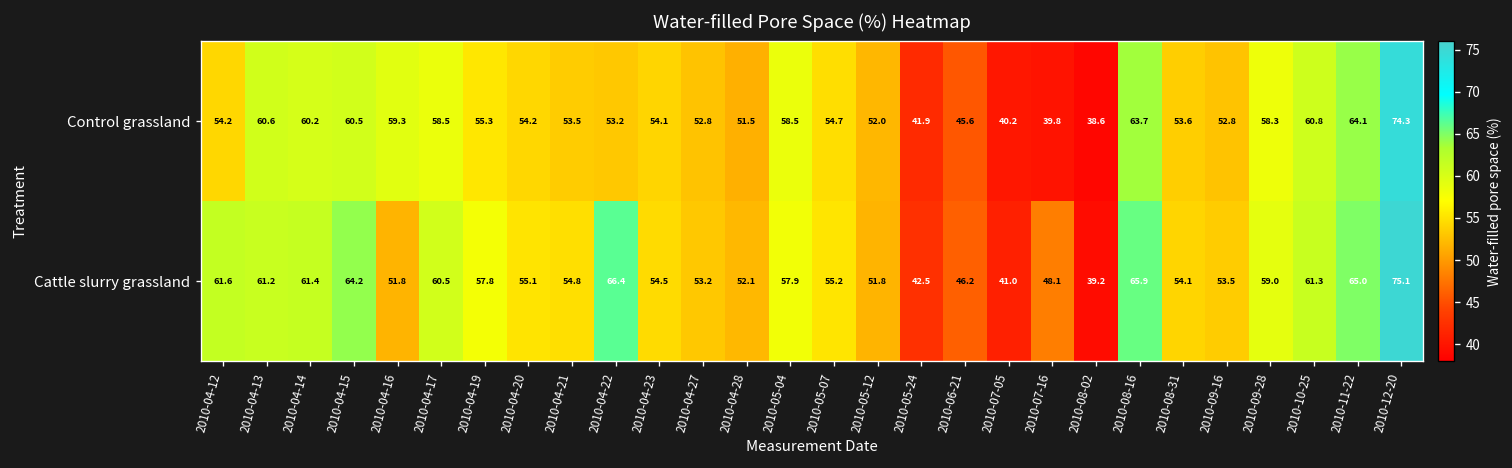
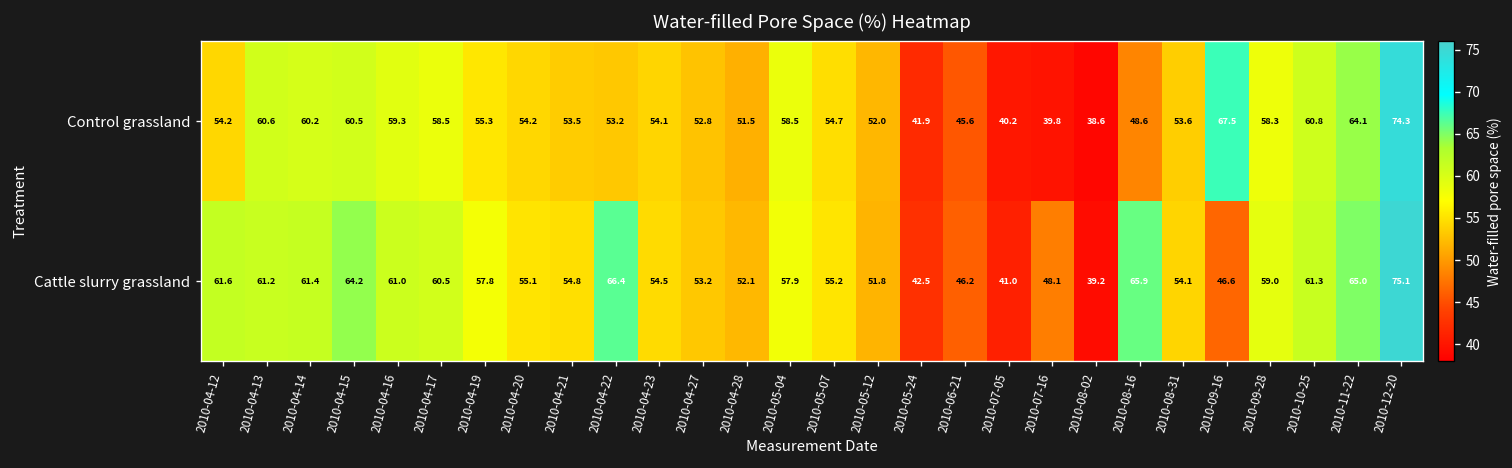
  {
    "Control grassland": {
      "2010-04-12": 54.2,
      "2010-04-13": 60.6,
      "2010-04-14": 60.2,
      "2010-04-15": 60.5,
      "2010-04-16": 59.3,
      "2010-04-17": 58.5,
      "2010-04-19": 55.3,
      "2010-04-20": 54.2,
      "2010-04-21": 53.5,
      "2010-04-22": 53.2,
      "2010-04-23": 54.1,
      "2010-04-27": 52.8,
      "2010-04-28": 51.5,
      "2010-05-04": 58.5,
      "2010-05-07": 54.7,
      "2010-05-12": 52.0,
      "2010-05-24": 41.9,
      "2010-06-21": 45.6,
      "2010-07-05": 40.2,
      "2010-07-16": 39.8,
      "2010-08-02": 38.6,
-     "2010-08-16": 63.7,
+     "2010-08-16": 48.6,
      "2010-08-31": 53.6,
-     "2010-09-16": 52.8,
+     "2010-09-16": 67.5,
      "2010-09-28": 58.3,
      "2010-10-25": 60.8,
      "2010-11-22": 64.1,
      "2010-12-20": 74.3
    },
    "Cattle slurry grassland": {
      "2010-04-12": 61.6,
      "2010-04-13": 61.2,
      "2010-04-14": 61.4,
      "2010-04-15": 64.2,
-     "2010-04-16": 51.8,
+     "2010-04-16": 61.0,
      "2010-04-17": 60.5,
      "2010-04-19": 57.8,
      "2010-04-20": 55.1,
      "2010-04-21": 54.8,
      "2010-04-22": 66.4,
      "2010-04-23": 54.5,
      "2010-04-27": 53.2,
      "2010-04-28": 52.1,
      "2010-05-04": 57.9,
      "2010-05-07": 55.2,
      "2010-05-12": 51.8,
      "2010-05-24": 42.5,
      "2010-06-21": 46.2,
      "2010-07-05": 41.0,
      "2010-07-16": 48.1,
      "2010-08-02": 39.2,
      "2010-08-16": 65.9,
      "2010-08-31": 54.1,
-     "2010-09-16": 53.5,
+     "2010-09-16": 46.6,
      "2010-09-28": 59.0,
      "2010-10-25": 61.3,
      "2010-11-22": 65.0,
      "2010-12-20": 75.1
    }
  }
